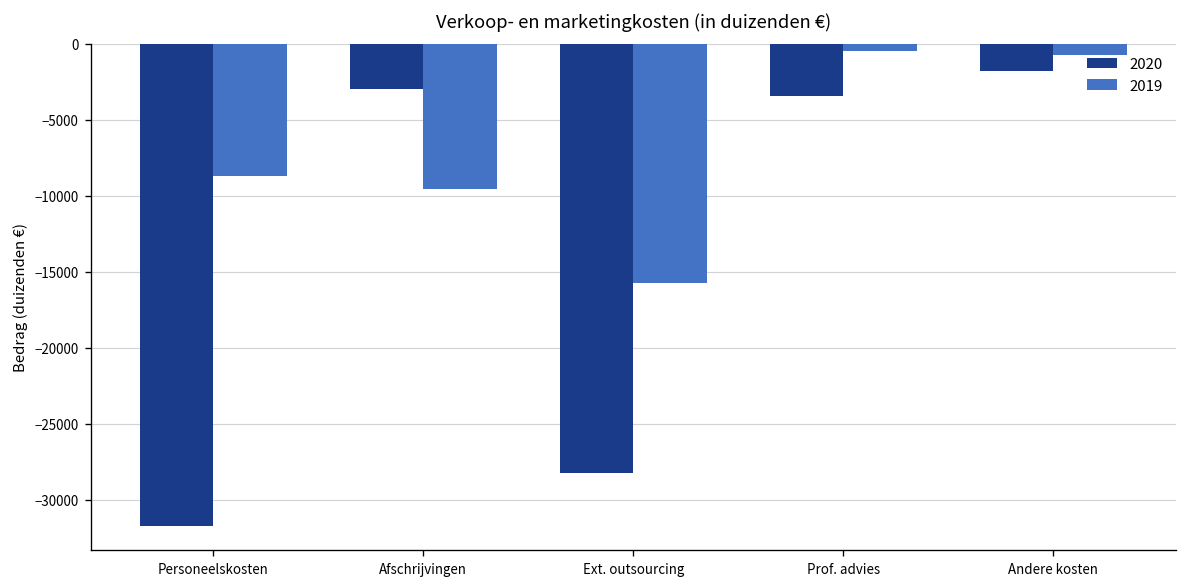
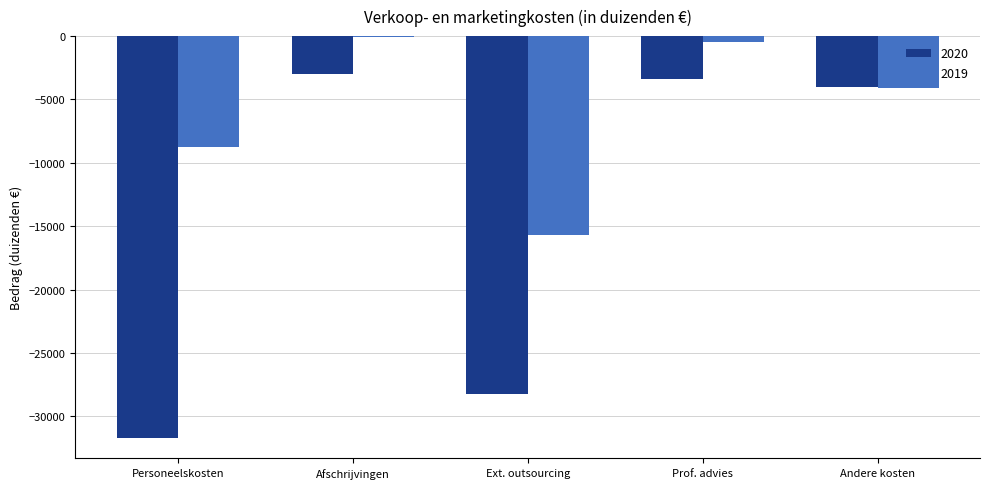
  {
    "2020": {
      "Personeelskosten": -31700,
      "Afschrijvingen": -3000,
      "Ext. outsourcing": -28200,
      "Prof. advies": -3400,
-     "Andere kosten": -1800
+     "Andere kosten": -4000
    },
    "2019": {
      "Personeelskosten": -8700,
-     "Afschrijvingen": -9600,
+     "Afschrijvingen": -100,
      "Ext. outsourcing": -15700,
      "Prof. advies": -500,
-     "Andere kosten": -800
+     "Andere kosten": -4100
    }
  }
